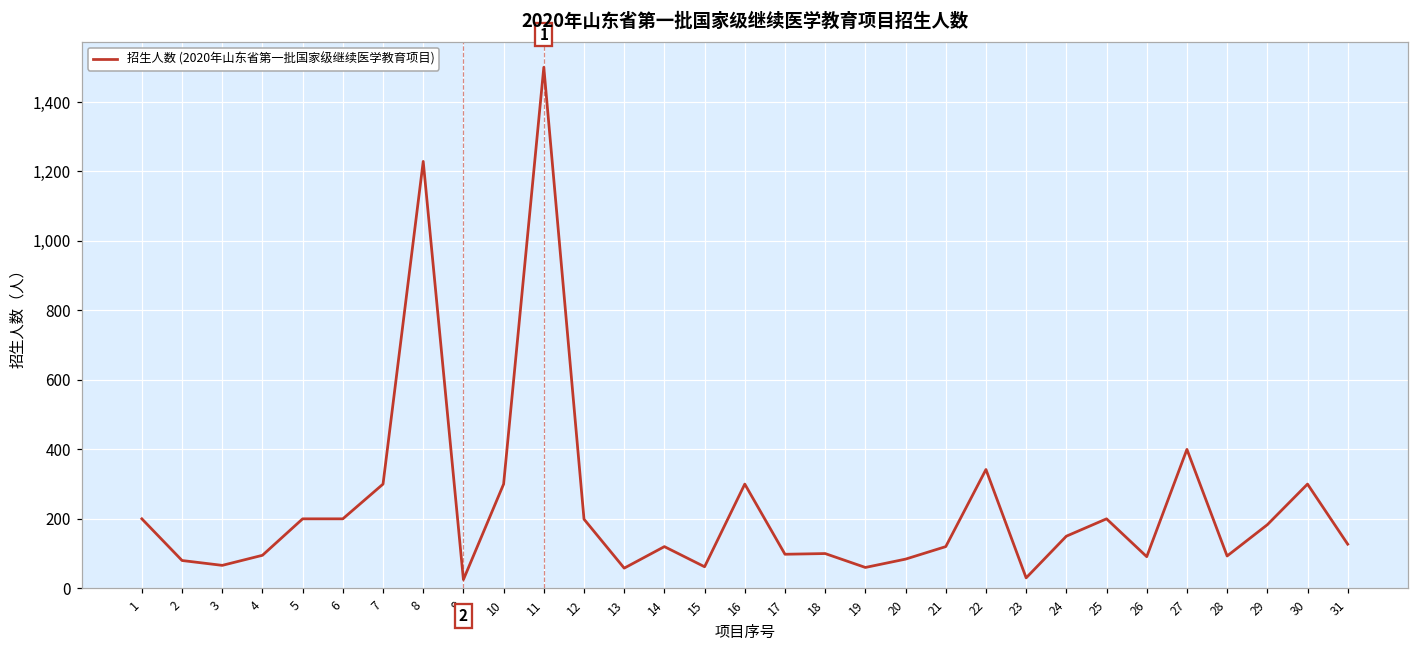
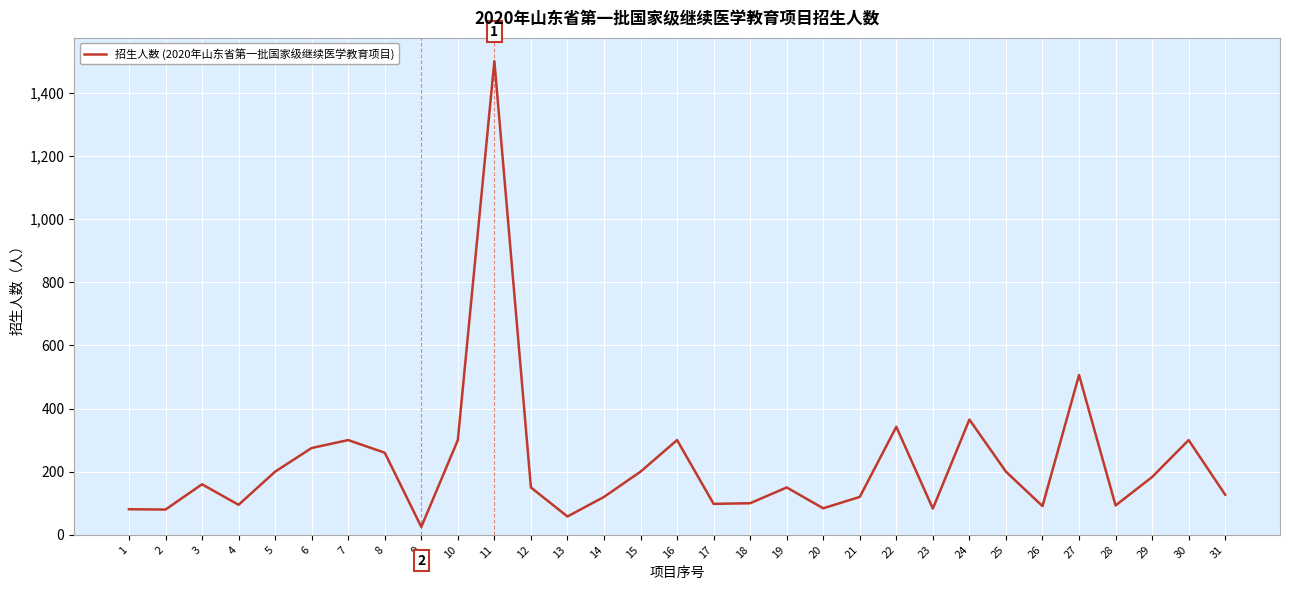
  {
-   "1": "200",
+   "1": "80",
    "2": "80",
-   "3": "70",
+   "3": "160",
    "4": "100",
    "5": "200",
-   "6": "200",
+   "6": "280",
    "7": "300",
-   "8": "1,230",
+   "8": "260",
    "9": "30",
    "10": "300",
-   "12": "200",
+   "12": "150",
    "13": "60",
    "14": "120",
-   "15": "60",
+   "15": "200",
    "16": "300",
    "17": "100",
    "18": "100",
-   "19": "60",
+   "19": "150",
    "20": "80",
    "21": "120",
    "22": "340",
-   "23": "30",
-   "24": "150",
+   "23": "80",
+   "24": "370",
    "25": "200",
    "26": "90",
-   "27": "400",
+   "27": "510",
    "28": "90",
    "29": "180",
    "30": "300",
    "31": "130"
  }
